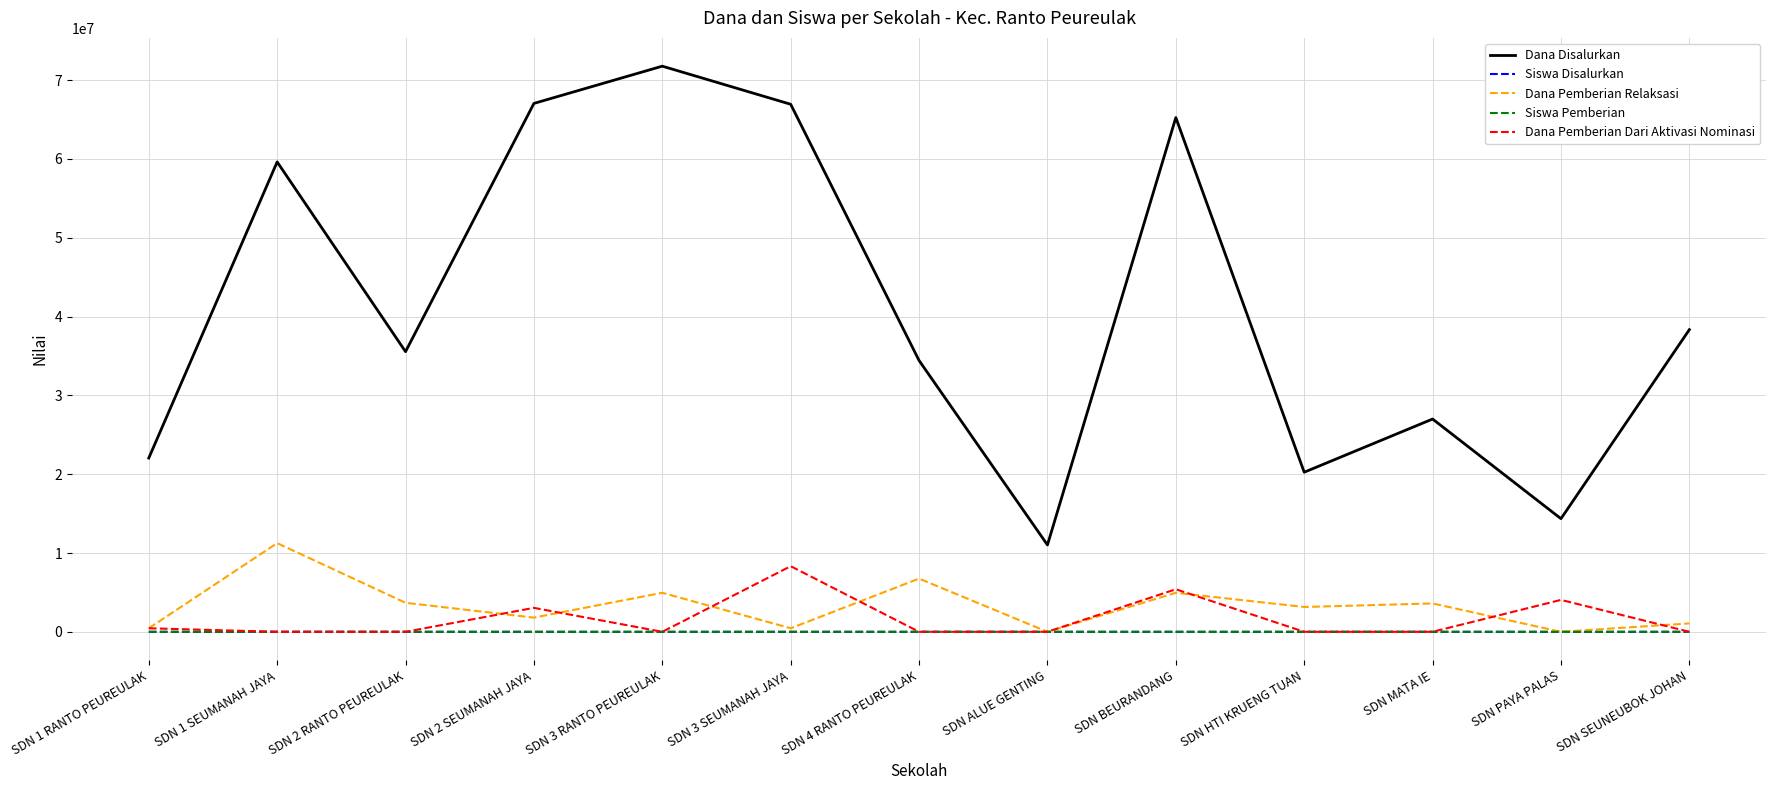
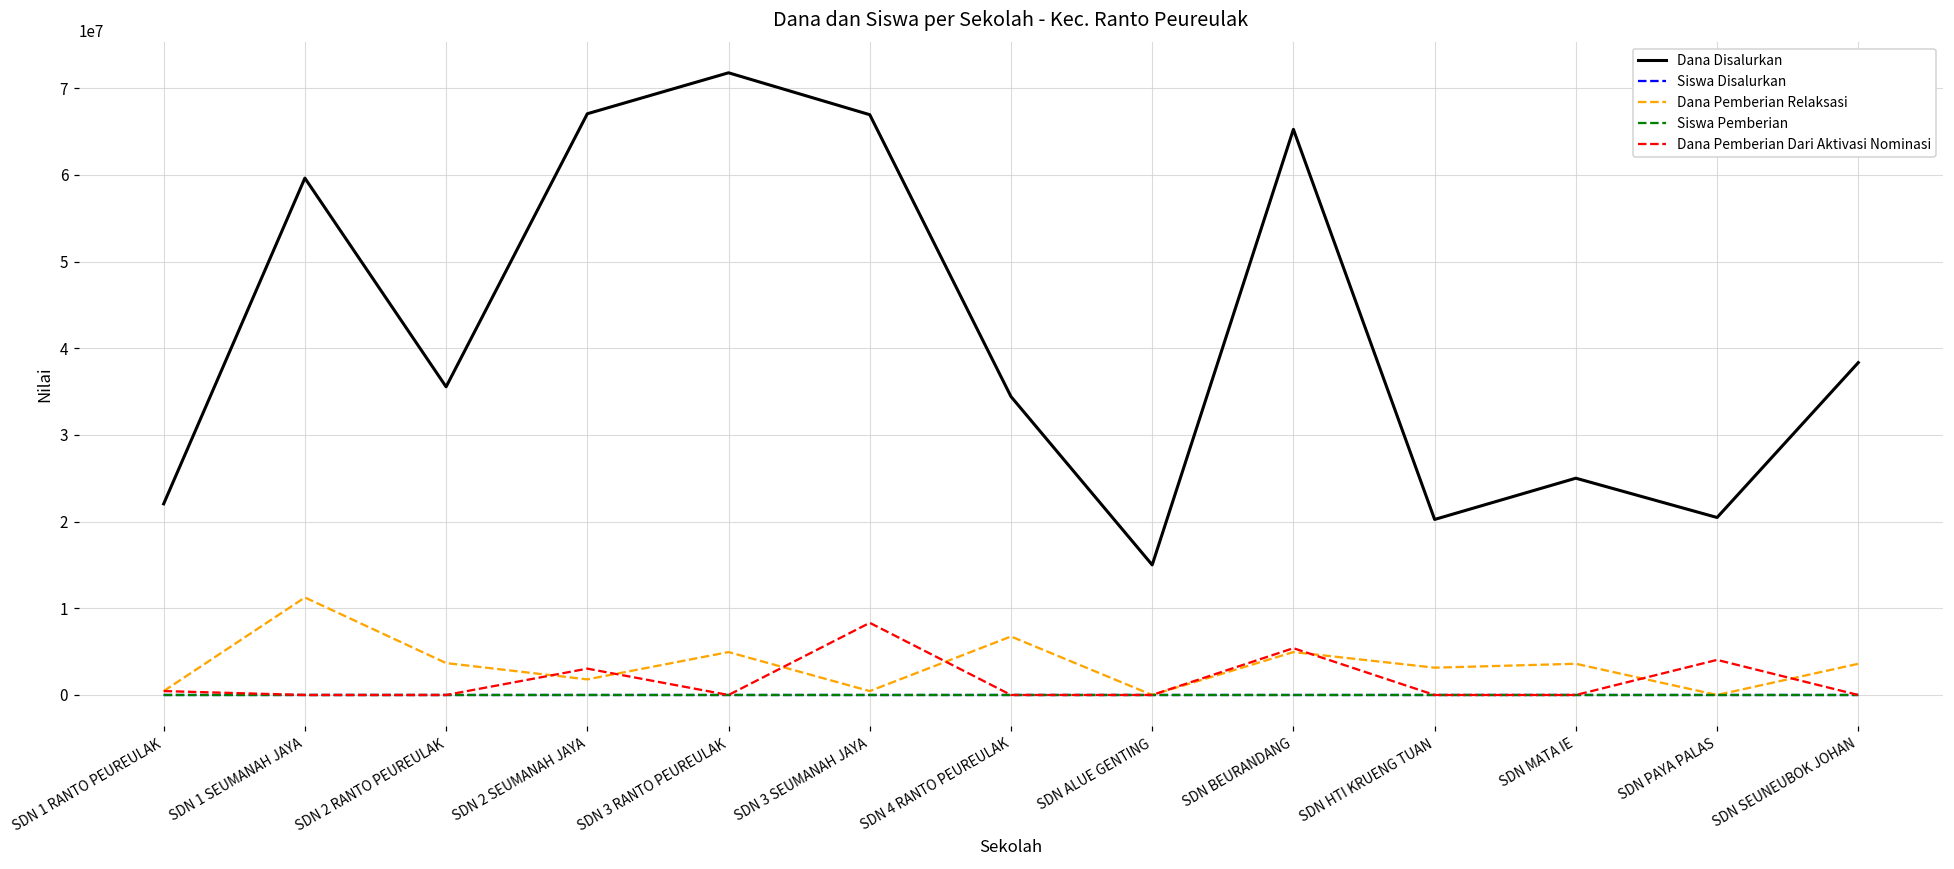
  {
    "Dana Disalurkan": {
      "SDN 1 RANTO PEUREULAK": 22000000,
      "SDN 1 SEUMANAH JAYA": 60000000,
      "SDN 2 RANTO PEUREULAK": 36000000,
      "SDN 2 SEUMANAH JAYA": 67000000,
      "SDN 3 RANTO PEUREULAK": 72000000,
      "SDN 3 SEUMANAH JAYA": 67000000,
      "SDN 4 RANTO PEUREULAK": 34000000,
-     "SDN ALUE GENTING": 11000000,
+     "SDN ALUE GENTING": 15000000,
      "SDN BEURANDANG": 65000000,
      "SDN HTI KRUENG TUAN": 20000000,
-     "SDN MATA IE": 27000000,
-     "SDN PAYA PALAS": 14000000,
+     "SDN MATA IE": 25000000,
+     "SDN PAYA PALAS": 20000000,
      "SDN SEUNEUBOK JOHAN": 38000000
    },
    "Siswa Pemberian": {
      "SDN 1 RANTO PEUREULAK": 0,
      "SDN 2 SEUMANAH JAYA": 0,
      "SDN 3 SEUMANAH JAYA": 0,
      "SDN BEURANDANG": 0
    },
    "Dana Pemberian Relaksasi": {
      "SDN 1 SEUMANAH JAYA": 11000000,
      "SDN 2 RANTO PEUREULAK": 4000000,
      "SDN 2 SEUMANAH JAYA": 2000000,
      "SDN 3 RANTO PEUREULAK": 5000000,
      "SDN 3 SEUMANAH JAYA": 0,
      "SDN 4 RANTO PEUREULAK": 7000000,
      "SDN BEURANDANG": 5000000,
      "SDN HTI KRUENG TUAN": 3000000,
      "SDN MATA IE": 4000000,
-     "SDN SEUNEUBOK JOHAN": 1000000
+     "SDN SEUNEUBOK JOHAN": 4000000
    },
    "Dana Pemberian Dari Aktivasi Nominasi": {
      "SDN 2 SEUMANAH JAYA": 3000000,
      "SDN 3 SEUMANAH JAYA": 8000000,
      "SDN BEURANDANG": 5000000,
      "SDN PAYA PALAS": 4000000
    }
  }
